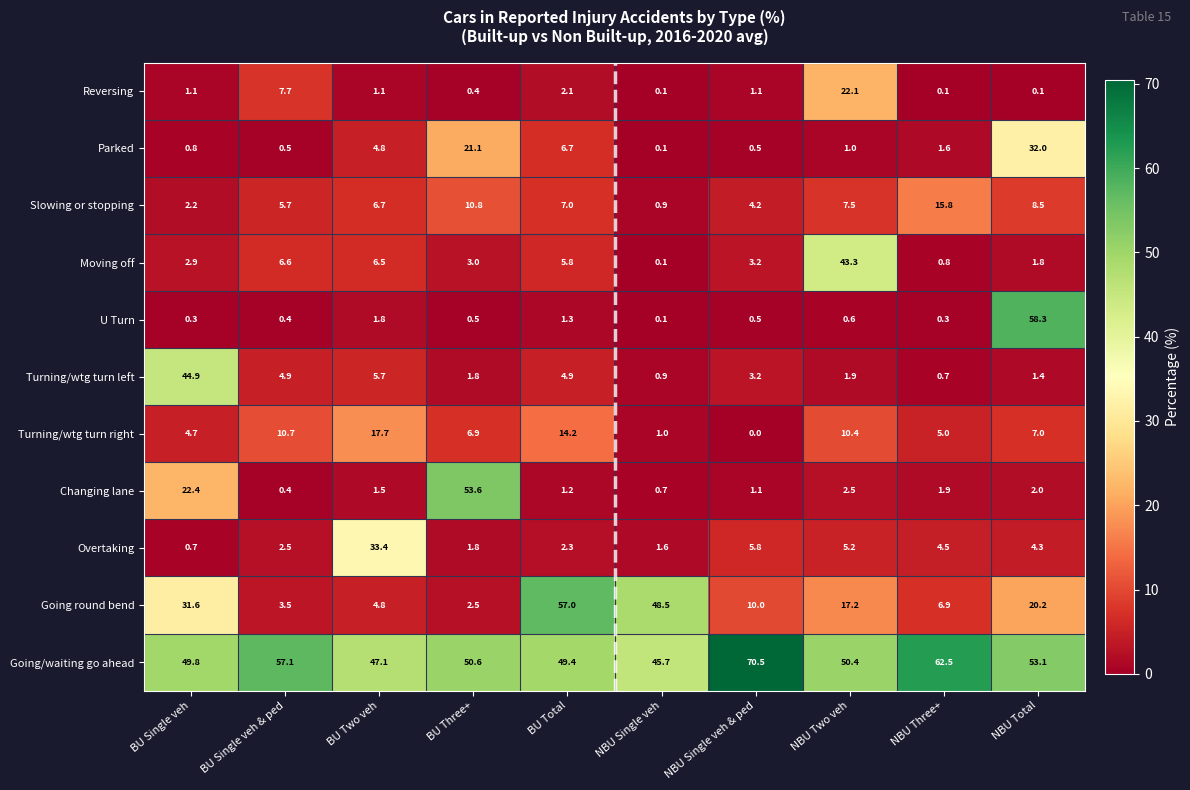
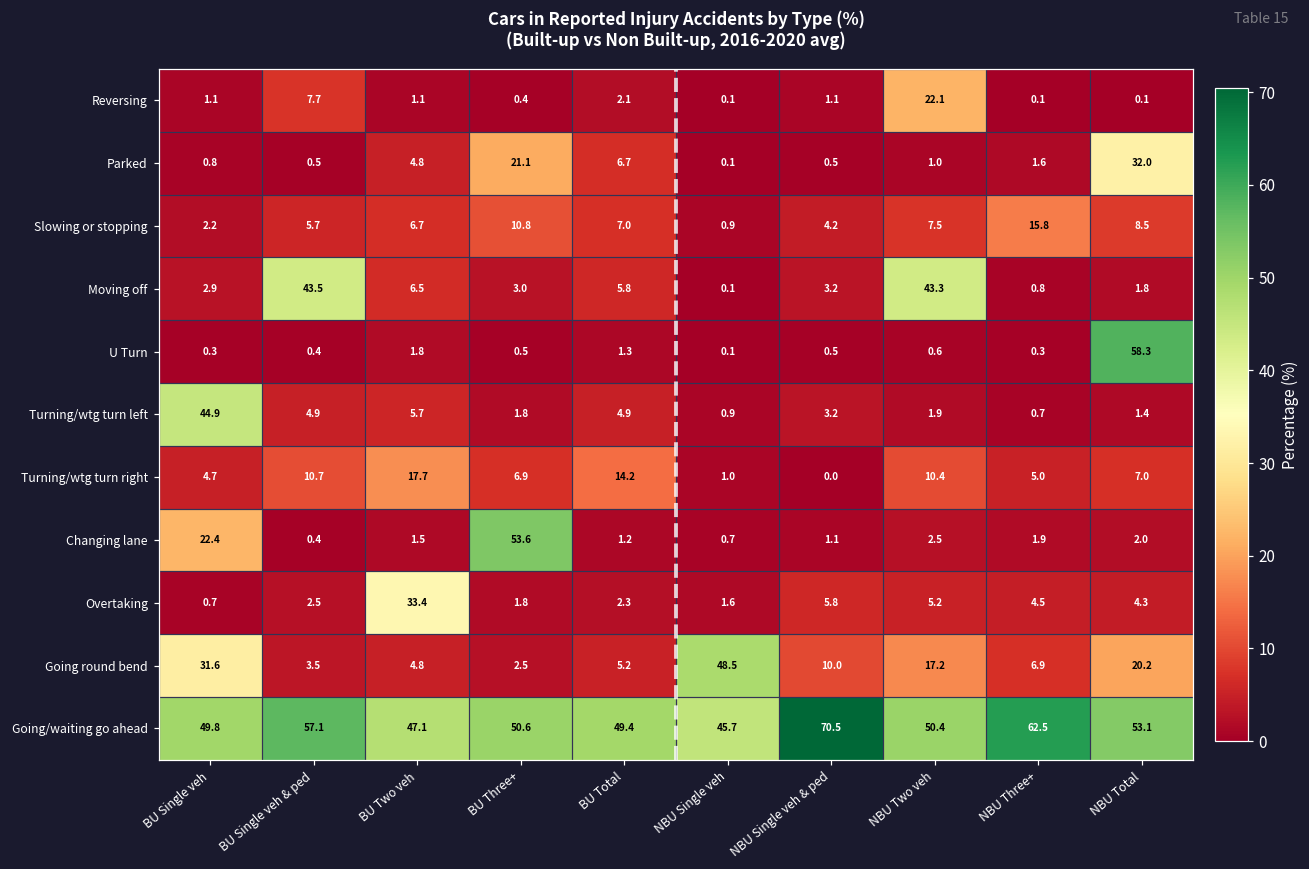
  {
    "Reversing": {
      "BU Single veh": 1.1,
      "BU Single veh & ped": 7.7,
      "BU Two veh": 1.1,
      "BU Three+": 0.4,
      "BU Total": 2.1,
      "NBU Single veh": 0.1,
      "NBU Single veh & ped": 1.1,
      "NBU Two veh": 22.1,
      "NBU Three+": 0.1,
      "NBU Total": 0.1
    },
    "Parked": {
      "BU Single veh": 0.8,
      "BU Single veh & ped": 0.5,
      "BU Two veh": 4.8,
      "BU Three+": 21.1,
      "BU Total": 6.7,
      "NBU Single veh": 0.1,
      "NBU Single veh & ped": 0.5,
      "NBU Two veh": 1.0,
      "NBU Three+": 1.6,
      "NBU Total": 32.0
    },
    "Slowing or stopping": {
      "BU Single veh": 2.2,
      "BU Single veh & ped": 5.7,
      "BU Two veh": 6.7,
      "BU Three+": 10.8,
      "BU Total": 7.0,
      "NBU Single veh": 0.9,
      "NBU Single veh & ped": 4.2,
      "NBU Two veh": 7.5,
      "NBU Three+": 15.8,
      "NBU Total": 8.5
    },
    "Moving off": {
      "BU Single veh": 2.9,
-     "BU Single veh & ped": 6.6,
+     "BU Single veh & ped": 43.5,
      "BU Two veh": 6.5,
      "BU Three+": 3.0,
      "BU Total": 5.8,
      "NBU Single veh": 0.1,
      "NBU Single veh & ped": 3.2,
      "NBU Two veh": 43.3,
      "NBU Three+": 0.8,
      "NBU Total": 1.8
    },
    "U Turn": {
      "BU Single veh": 0.3,
      "BU Single veh & ped": 0.4,
      "BU Two veh": 1.8,
      "BU Three+": 0.5,
      "BU Total": 1.3,
      "NBU Single veh": 0.1,
      "NBU Single veh & ped": 0.5,
      "NBU Two veh": 0.6,
      "NBU Three+": 0.3,
      "NBU Total": 58.3
    },
    "Turning/wtg turn left": {
      "BU Single veh": 44.9,
      "BU Single veh & ped": 4.9,
      "BU Two veh": 5.7,
      "BU Three+": 1.8,
      "BU Total": 4.9,
      "NBU Single veh": 0.9,
      "NBU Single veh & ped": 3.2,
      "NBU Two veh": 1.9,
      "NBU Three+": 0.7,
      "NBU Total": 1.4
    },
    "Turning/wtg turn right": {
      "BU Single veh": 4.7,
      "BU Single veh & ped": 10.7,
      "BU Two veh": 17.7,
      "BU Three+": 6.9,
      "BU Total": 14.2,
      "NBU Single veh": 1.0,
      "NBU Single veh & ped": 0.0,
      "NBU Two veh": 10.4,
      "NBU Three+": 5.0,
      "NBU Total": 7.0
    },
    "Changing lane": {
      "BU Single veh": 22.4,
      "BU Single veh & ped": 0.4,
      "BU Two veh": 1.5,
      "BU Three+": 53.6,
      "BU Total": 1.2,
      "NBU Single veh": 0.7,
      "NBU Single veh & ped": 1.1,
      "NBU Two veh": 2.5,
      "NBU Three+": 1.9,
      "NBU Total": 2.0
    },
    "Overtaking": {
      "BU Single veh": 0.7,
      "BU Single veh & ped": 2.5,
      "BU Two veh": 33.4,
      "BU Three+": 1.8,
      "BU Total": 2.3,
      "NBU Single veh": 1.6,
      "NBU Single veh & ped": 5.8,
      "NBU Two veh": 5.2,
      "NBU Three+": 4.5,
      "NBU Total": 4.3
    },
    "Going round bend": {
      "BU Single veh": 31.6,
      "BU Single veh & ped": 3.5,
      "BU Two veh": 4.8,
      "BU Three+": 2.5,
-     "BU Total": 57.0,
+     "BU Total": 5.2,
      "NBU Single veh": 48.5,
      "NBU Single veh & ped": 10.0,
      "NBU Two veh": 17.2,
      "NBU Three+": 6.9,
      "NBU Total": 20.2
    },
    "Going/waiting go ahead": {
      "BU Single veh": 49.8,
      "BU Single veh & ped": 57.1,
      "BU Two veh": 47.1,
      "BU Three+": 50.6,
      "BU Total": 49.4,
      "NBU Single veh": 45.7,
      "NBU Single veh & ped": 70.5,
      "NBU Two veh": 50.4,
      "NBU Three+": 62.5,
      "NBU Total": 53.1
    }
  }
